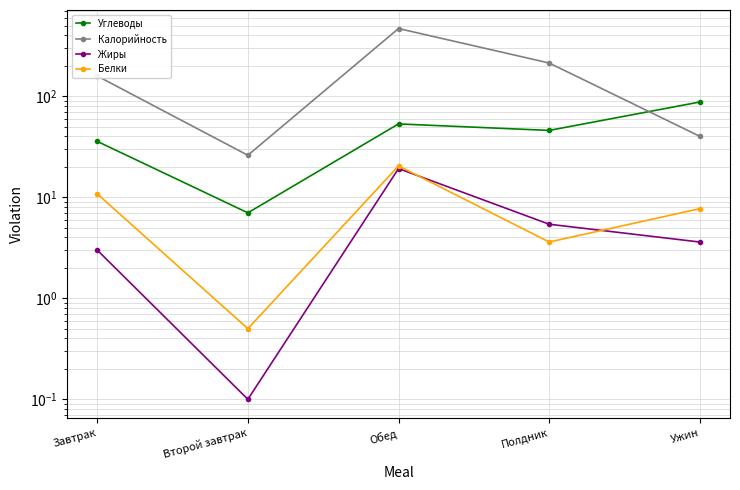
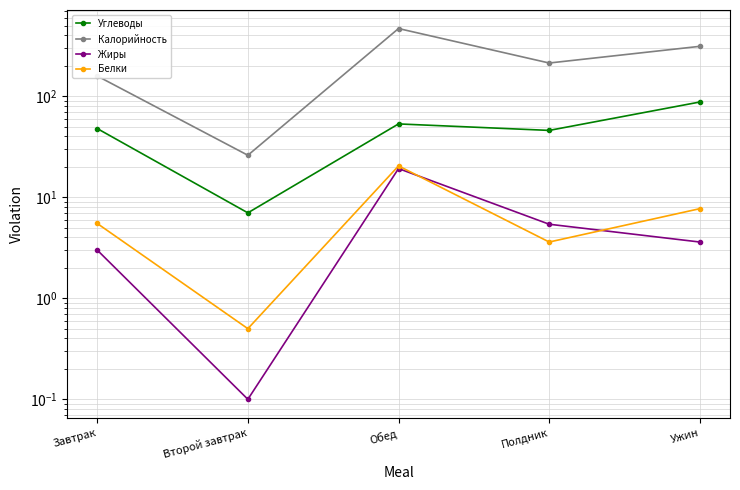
  {
    "Углеводы": {
-     "Завтрак": 36,
+     "Завтрак": 50,
      "Второй завтрак": 7,
      "Обед": 50,
      "Полдник": 50,
      "Ужин": 90
    },
    "Калорийность": {
      "Второй завтрак": 26,
      "Обед": 500,
      "Полдник": 210,
-     "Ужин": 40
+     "Ужин": 310
    },
    "Жиры": {
      "Завтрак": 3,
      "Второй завтрак": 0.10,
      "Обед": 19,
      "Полдник": 5,
      "Ужин": 3.6
    },
    "Белки": {
-     "Завтрак": 11,
+     "Завтрак": 6,
      "Второй завтрак": 0.5,
      "Обед": 20,
      "Полдник": 3.6,
      "Ужин": 8
    }
  }
